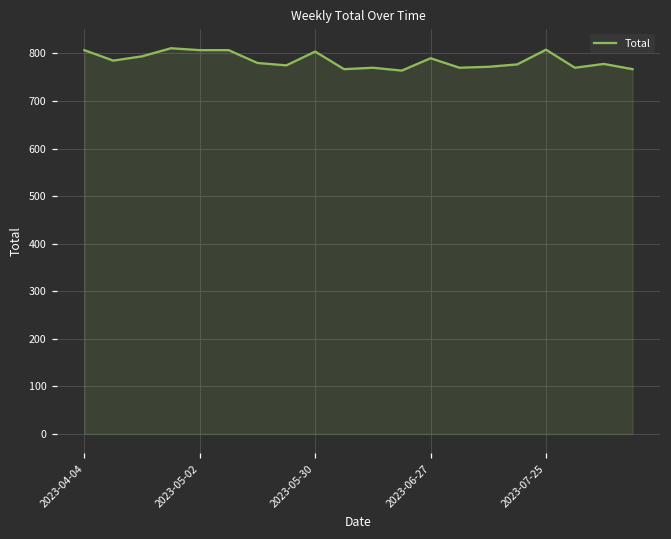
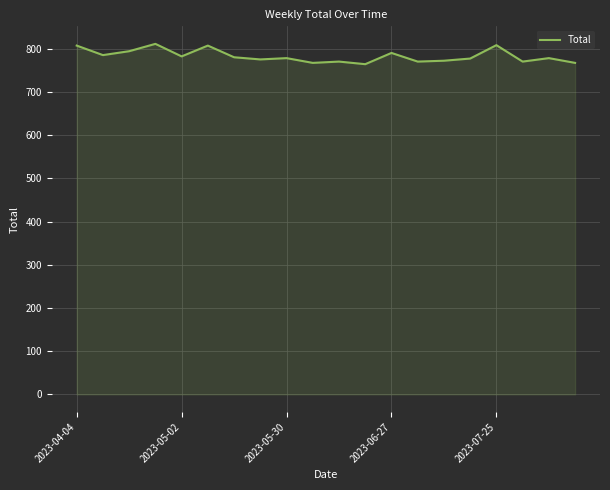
  {
    "2023-04-04": 810,
-   "2023-05-02": 810,
-   "2023-05-30": 800,
+   "2023-05-02": 780,
+   "2023-05-30": 780,
    "2023-06-27": 790,
    "2023-07-25": 810
  }
